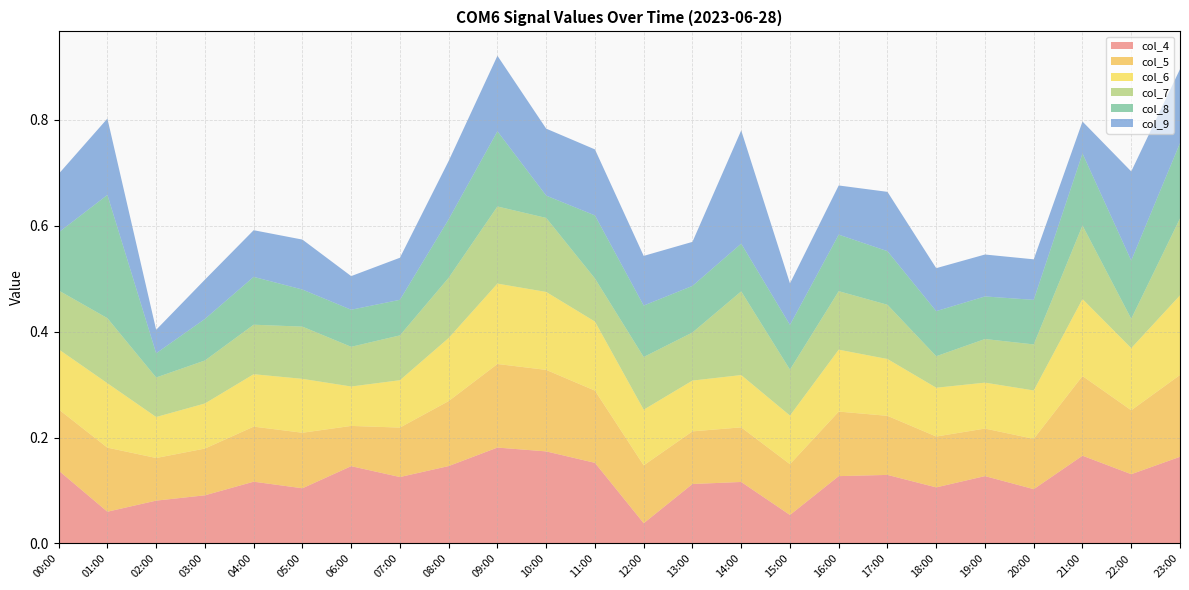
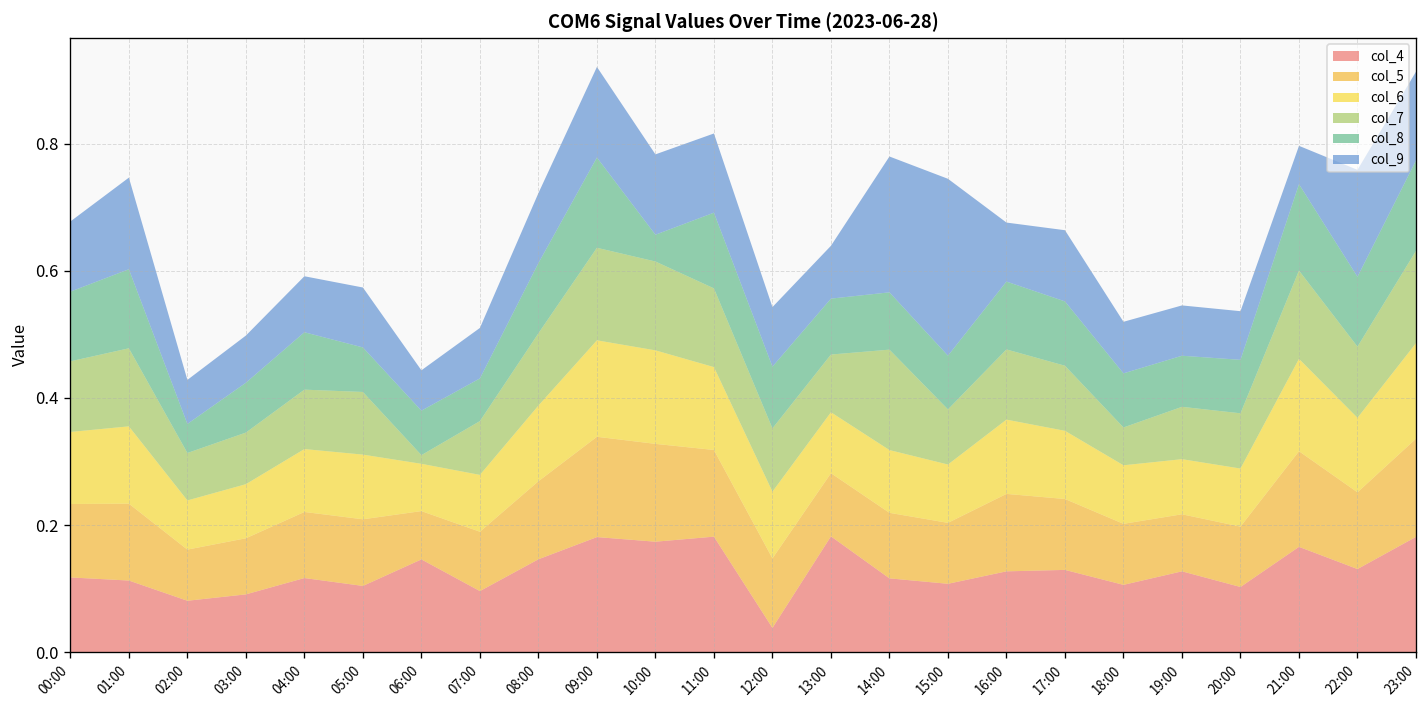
  {
    "col_4": {
-     "00:00": 0.14,
-     "01:00": 0.06,
+     "00:00": 0.12,
+     "01:00": 0.11,
      "02:00": 0.08,
      "03:00": 0.09,
      "04:00": 0.12,
      "05:00": 0.10,
      "06:00": 0.15,
-     "07:00": 0.13,
+     "07:00": 0.10,
      "08:00": 0.15,
      "09:00": 0.18,
      "10:00": 0.17,
-     "11:00": 0.15,
+     "11:00": 0.18,
      "12:00": 0.04,
-     "13:00": 0.11,
+     "13:00": 0.18,
      "14:00": 0.12,
-     "15:00": 0.05,
+     "15:00": 0.11,
      "16:00": 0.13,
      "17:00": 0.13,
      "18:00": 0.11,
      "19:00": 0.13,
      "20:00": 0.10,
      "21:00": 0.17,
      "22:00": 0.13,
-     "23:00": 0.16
+     "23:00": 0.18
    },
    "col_7": {
      "00:00": 0.11,
      "01:00": 0.12,
      "02:00": 0.07,
      "03:00": 0.08,
      "04:00": 0.09,
      "05:00": 0.10,
-     "06:00": 0.07,
+     "06:00": 0.01,
      "07:00": 0.08,
      "08:00": 0.11,
      "09:00": 0.15,
      "10:00": 0.14,
-     "11:00": 0.08,
+     "11:00": 0.12,
      "12:00": 0.10,
      "13:00": 0.09,
      "14:00": 0.16,
      "15:00": 0.09,
      "16:00": 0.11,
      "17:00": 0.10,
      "18:00": 0.06,
      "19:00": 0.08,
      "20:00": 0.09,
      "21:00": 0.14,
-     "22:00": 0.06,
+     "22:00": 0.11,
      "23:00": 0.15
    },
    "col_8": {
      "00:00": 0.11,
-     "01:00": 0.23,
+     "01:00": 0.12,
      "02:00": 0.05,
      "03:00": 0.08,
      "04:00": 0.09,
      "05:00": 0.07,
      "06:00": 0.07,
      "07:00": 0.07,
      "08:00": 0.11,
      "09:00": 0.14,
      "10:00": 0.04,
      "11:00": 0.12,
      "12:00": 0.10,
      "13:00": 0.09,
      "14:00": 0.09,
      "15:00": 0.08,
      "16:00": 0.11,
      "17:00": 0.10,
      "18:00": 0.09,
      "19:00": 0.08,
      "20:00": 0.08,
      "21:00": 0.14,
      "22:00": 0.11,
      "23:00": 0.14
    },
    "col_9": {
      "00:00": 0.11,
      "01:00": 0.14,
-     "02:00": 0.04,
+     "02:00": 0.07,
      "03:00": 0.07,
      "04:00": 0.09,
      "05:00": 0.09,
      "06:00": 0.06,
      "07:00": 0.08,
      "08:00": 0.11,
      "09:00": 0.14,
      "10:00": 0.13,
      "11:00": 0.12,
      "12:00": 0.09,
      "13:00": 0.08,
      "14:00": 0.21,
-     "15:00": 0.08,
+     "15:00": 0.28,
      "16:00": 0.09,
      "17:00": 0.11,
      "18:00": 0.08,
      "19:00": 0.08,
      "20:00": 0.08,
      "21:00": 0.06,
      "22:00": 0.17,
      "23:00": 0.14
    }
  }
